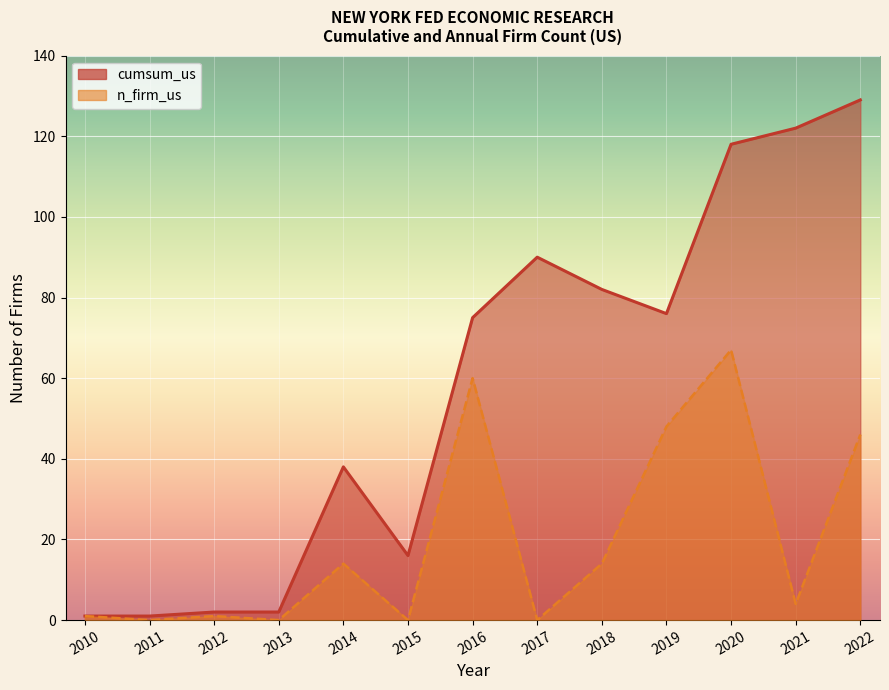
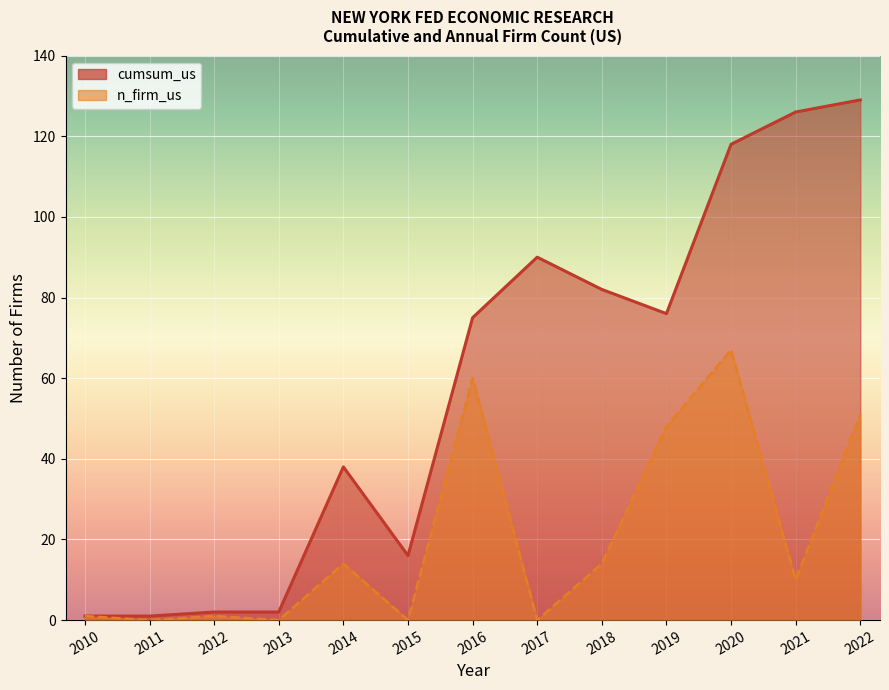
  {
    "cumsum_us": {
      "2011": 1,
      "2012": 2,
      "2013": 2,
      "2014": 38,
      "2015": 16,
      "2016": 75,
      "2017": 90,
      "2018": 82,
      "2019": 76,
      "2020": 118,
-     "2021": 122,
+     "2021": 126,
      "2022": 129
    },
    "n_firm_us": {
      "2011": 0,
      "2012": 1,
      "2013": 0,
      "2014": 14,
      "2015": 0,
      "2016": 60,
      "2017": 0,
      "2018": 14,
      "2019": 48,
      "2020": 67,
-     "2021": 4,
-     "2022": 46
+     "2021": 10,
+     "2022": 51
    }
  }
